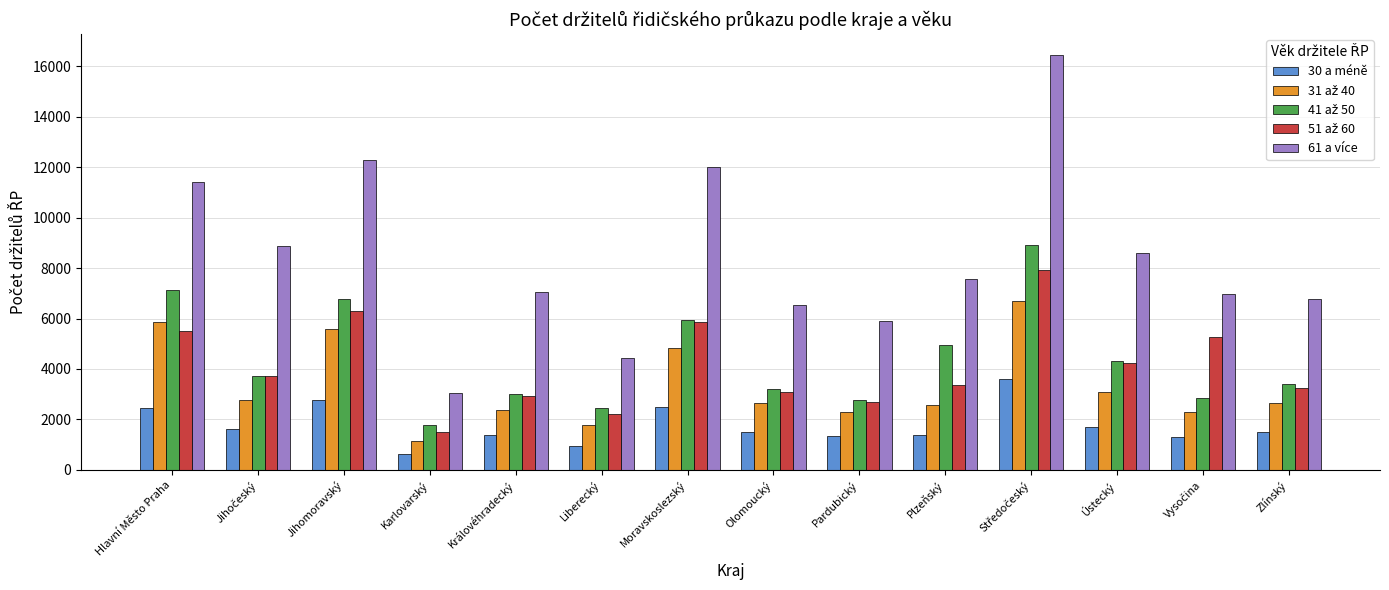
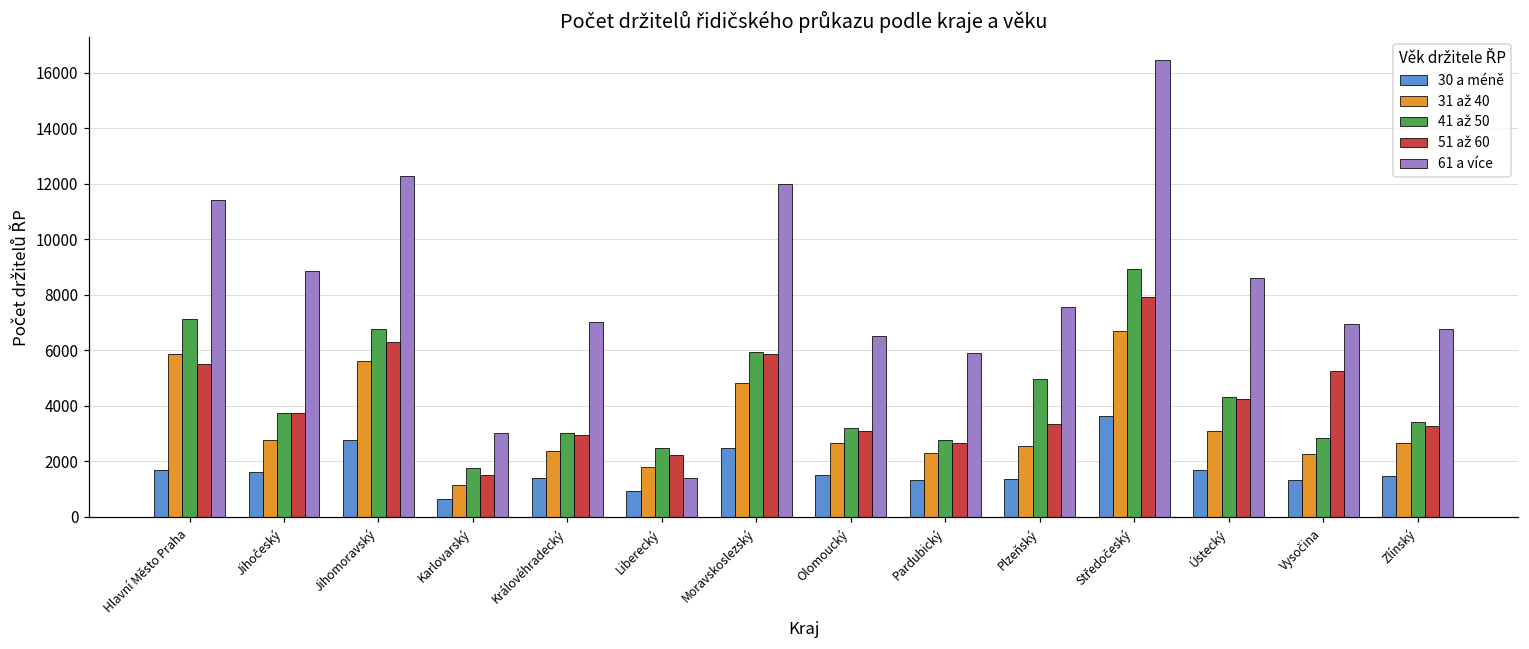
  {
    "30 a méně": {
-     "Hlavní Město Praha": 2500,
+     "Hlavní Město Praha": 1700,
      "Jihočeský": 1600,
      "Jihomoravský": 2800,
      "Karlovarský": 600,
      "Královéhradecký": 1400,
      "Liberecký": 900,
      "Moravskoslezský": 2500,
      "Olomoucký": 1500,
      "Pardubický": 1300,
      "Plzeňský": 1400,
      "Středočeský": 3600,
      "Ústecký": 1700,
      "Vysočina": 1300,
      "Zlínský": 1500
    },
    "31 až 40": {
      "Hlavní Město Praha": 5900,
      "Jihočeský": 2800,
      "Jihomoravský": 5600,
      "Karlovarský": 1100,
      "Královéhradecký": 2400,
      "Liberecký": 1800,
      "Moravskoslezský": 4800,
      "Olomoucký": 2700,
      "Pardubický": 2300,
      "Plzeňský": 2600,
      "Středočeský": 6700,
      "Ústecký": 3100,
      "Vysočina": 2300,
      "Zlínský": 2700
    },
    "41 až 50": {
      "Hlavní Město Praha": 7100,
      "Jihočeský": 3700,
      "Jihomoravský": 6800,
      "Karlovarský": 1800,
      "Královéhradecký": 3000,
      "Liberecký": 2500,
      "Moravskoslezský": 5900,
      "Olomoucký": 3200,
      "Pardubický": 2800,
      "Plzeňský": 5000,
      "Středočeský": 8900,
      "Ústecký": 4300,
      "Vysočina": 2800,
      "Zlínský": 3400
    },
    "51 až 60": {
      "Hlavní Město Praha": 5500,
      "Jihočeský": 3700,
      "Jihomoravský": 6300,
      "Karlovarský": 1500,
      "Královéhradecký": 2900,
      "Liberecký": 2200,
      "Moravskoslezský": 5900,
      "Olomoucký": 3100,
      "Pardubický": 2700,
      "Plzeňský": 3400,
      "Středočeský": 7900,
      "Ústecký": 4200,
      "Vysočina": 5300,
      "Zlínský": 3300
    },
    "61 a více": {
      "Hlavní Město Praha": 11400,
      "Jihočeský": 8900,
      "Jihomoravský": 12300,
      "Karlovarský": 3000,
      "Královéhradecký": 7000,
-     "Liberecký": 4400,
+     "Liberecký": 1400,
      "Moravskoslezský": 12000,
      "Olomoucký": 6500,
      "Pardubický": 5900,
      "Plzeňský": 7600,
      "Středočeský": 16500,
      "Ústecký": 8600,
      "Vysočina": 7000,
      "Zlínský": 6800
    }
  }
